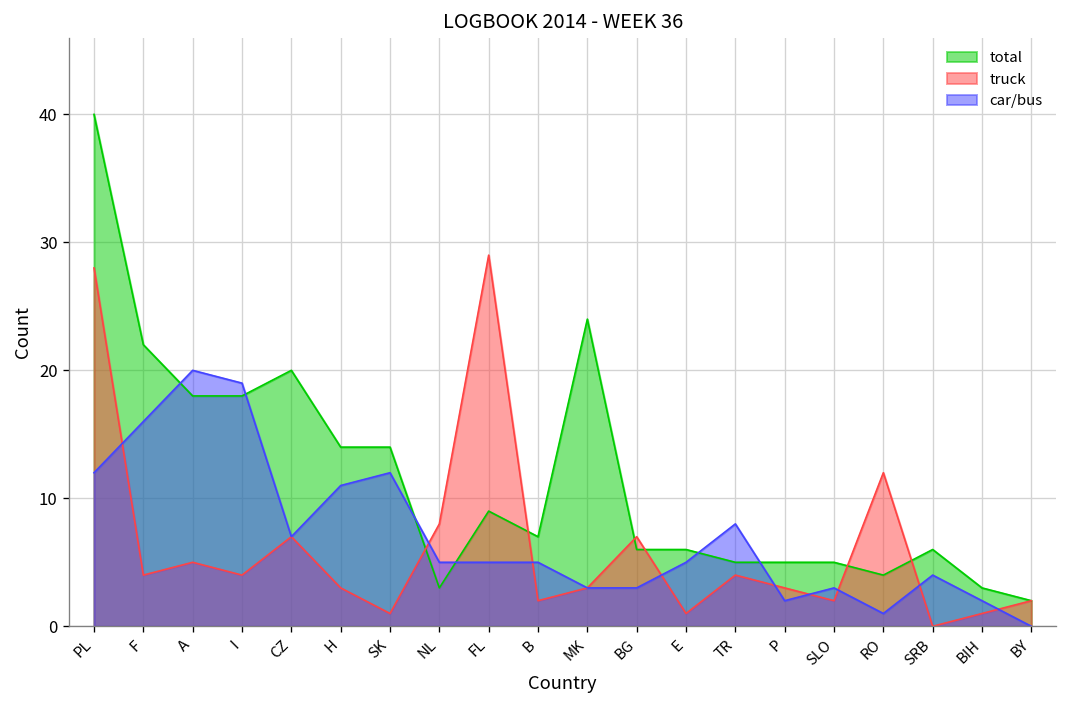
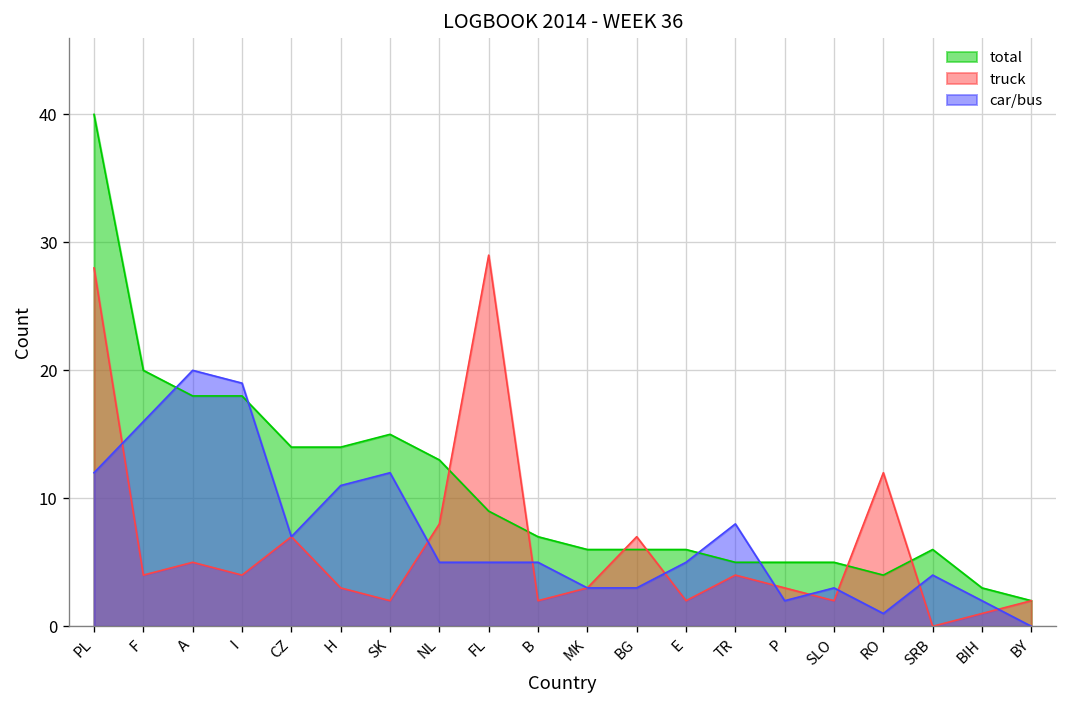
  {
    "total": {
      "PL": 40,
-     "F": 22,
+     "F": 20,
      "A": 18,
      "I": 18,
-     "CZ": 20,
+     "CZ": 14,
      "H": 14,
-     "SK": 14,
-     "NL": 3,
+     "SK": 15,
+     "NL": 13,
      "FL": 9,
      "B": 7,
-     "MK": 24,
+     "MK": 6,
      "BG": 6,
      "E": 6,
      "TR": 5,
      "P": 5,
      "SLO": 5,
      "RO": 4,
      "SRB": 6,
      "BIH": 3
    },
    "truck": {
      "PL": 28,
      "F": 4,
      "A": 5,
      "I": 4,
      "H": 3,
-     "SK": 1,
+     "SK": 2,
      "NL": 8,
      "FL": 29,
      "B": 2,
      "BG": 7,
-     "E": 1,
+     "E": 2,
      "TR": 4,
      "P": 3,
      "SLO": 2,
      "RO": 12,
      "SRB": 0,
      "BIH": 1
    },
    "car/bus": {
      "PL": 12,
      "F": 16,
      "A": 20,
      "I": 19,
      "H": 11,
      "SK": 12,
      "NL": 5,
      "FL": 5,
      "B": 5,
      "BG": 3,
      "E": 5,
      "TR": 8,
      "P": 2,
      "SLO": 3,
      "RO": 1,
      "SRB": 4,
      "BIH": 2,
      "BY": 0
    }
  }
